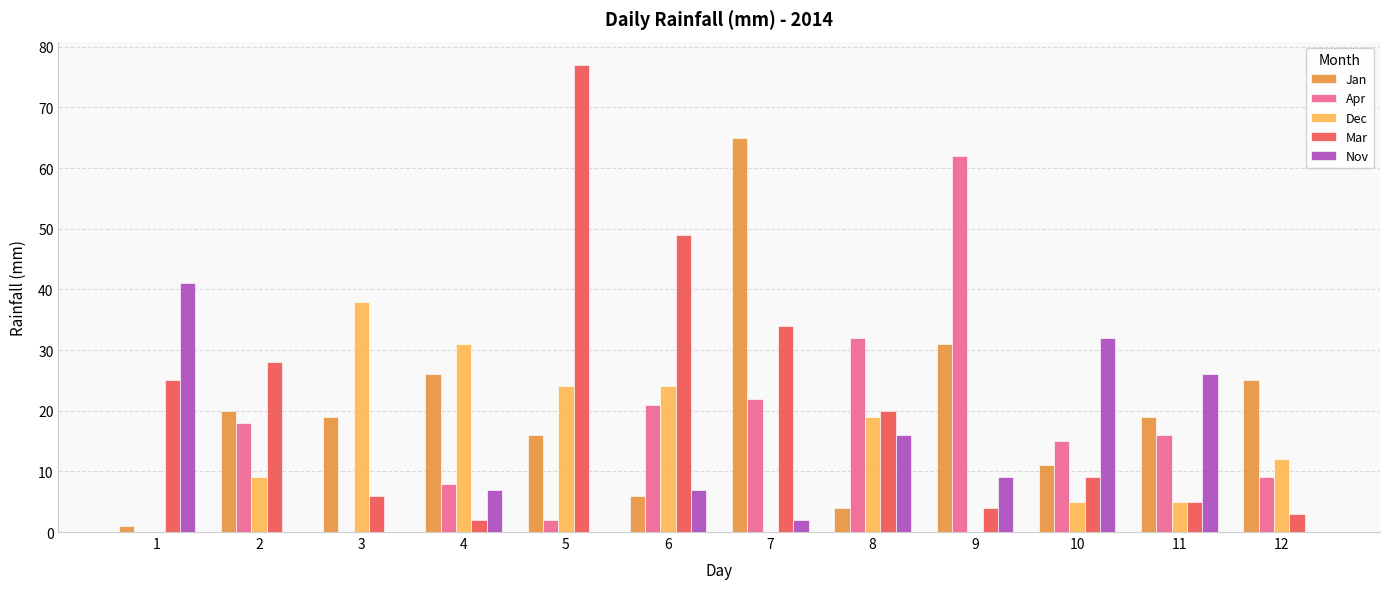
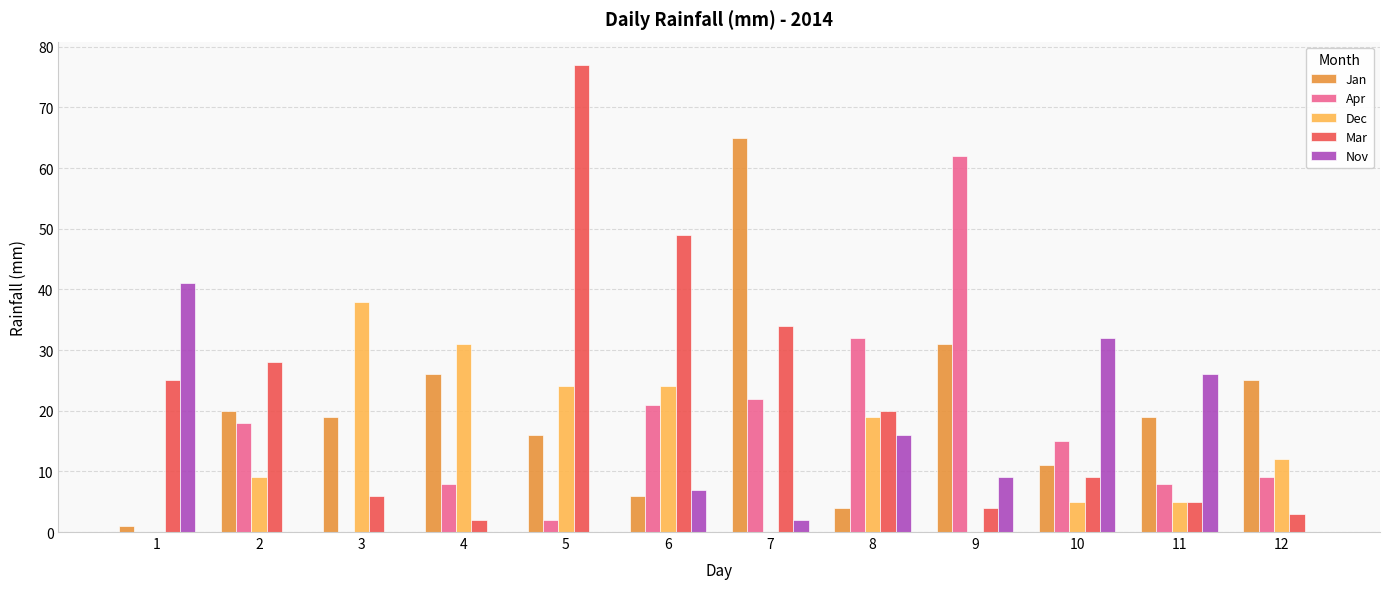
  {
    "Apr": {
      "1": 0,
      "2": 18,
      "3": 0,
      "4": 8,
      "5": 2,
      "6": 21,
      "7": 22,
      "8": 32,
      "9": 62,
      "10": 15,
-     "11": 16,
+     "11": 8,
      "12": 9
    },
    "Mar": {
      "1": 25,
      "2": 28,
      "3": 6,
      "4": 2,
      "5": 77,
      "6": 49,
      "7": 34,
      "8": 20,
      "9": 4,
      "10": 9,
      "11": 5,
      "12": 3
    },
    "Nov": {
      "1": 41,
      "2": 0,
      "3": 0,
-     "4": 7,
+     "4": 0,
      "5": 0,
      "6": 7,
      "7": 2,
      "8": 16,
      "9": 9,
      "10": 32,
      "11": 26,
      "12": 0
    }
  }
